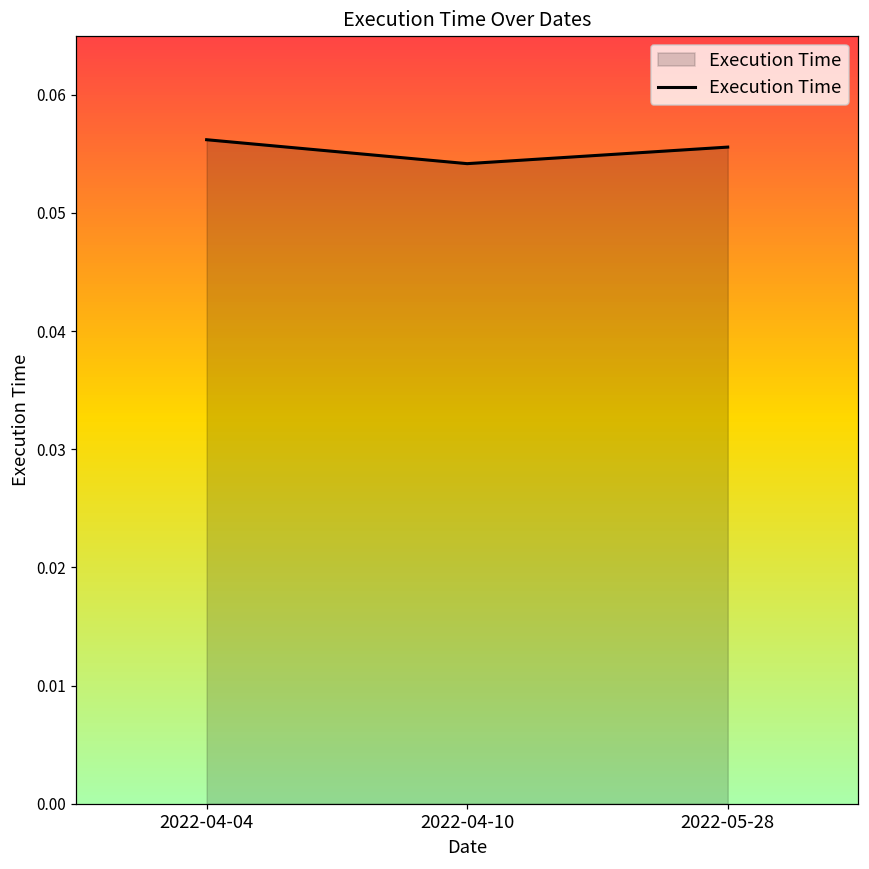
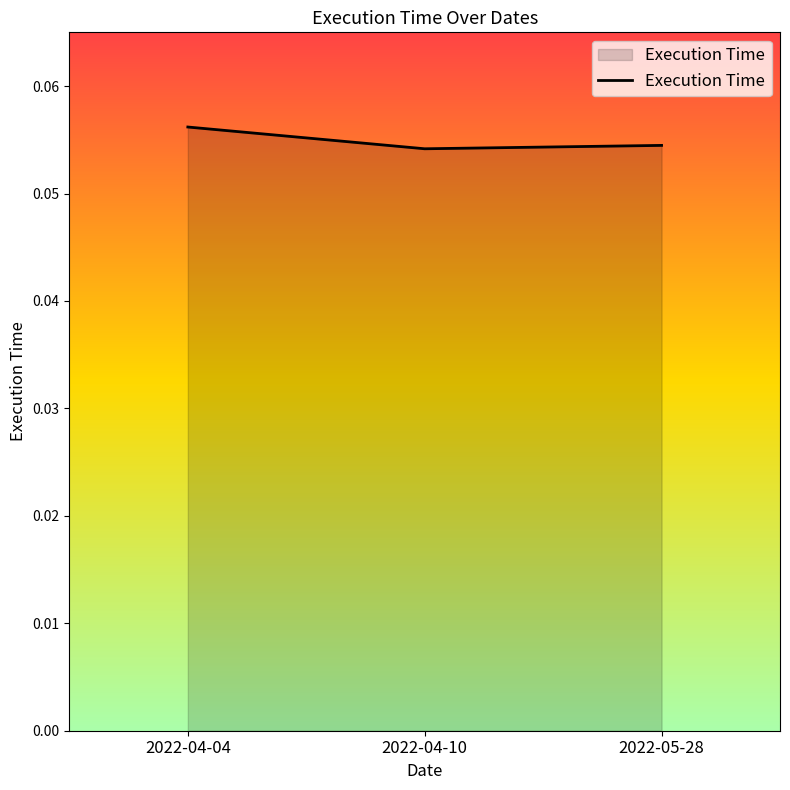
  {
    "2022-04-04": 0.0562,
    "2022-04-10": 0.0542,
-   "2022-05-28": 0.0556
+   "2022-05-28": 0.0545
  }
